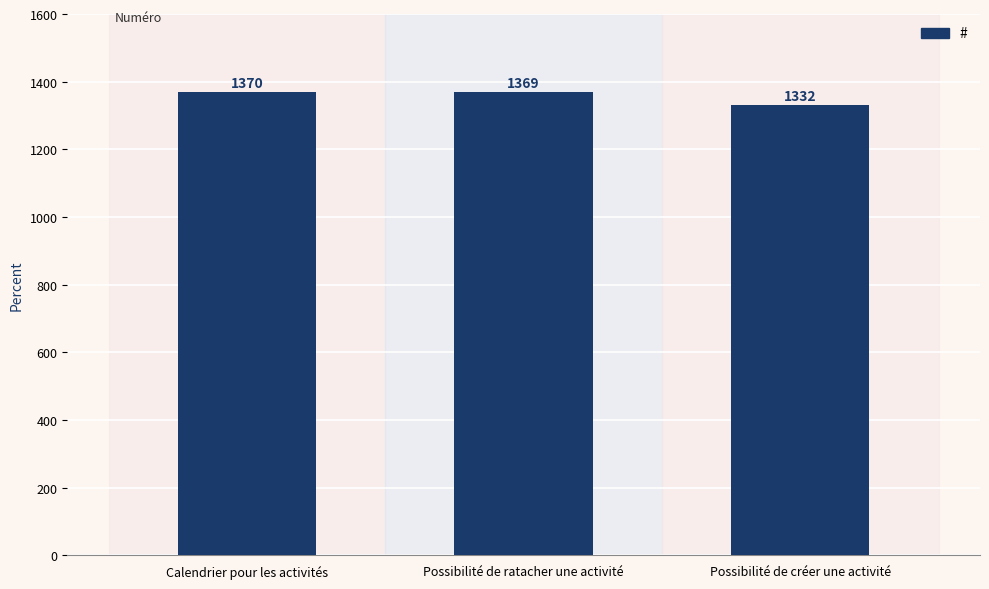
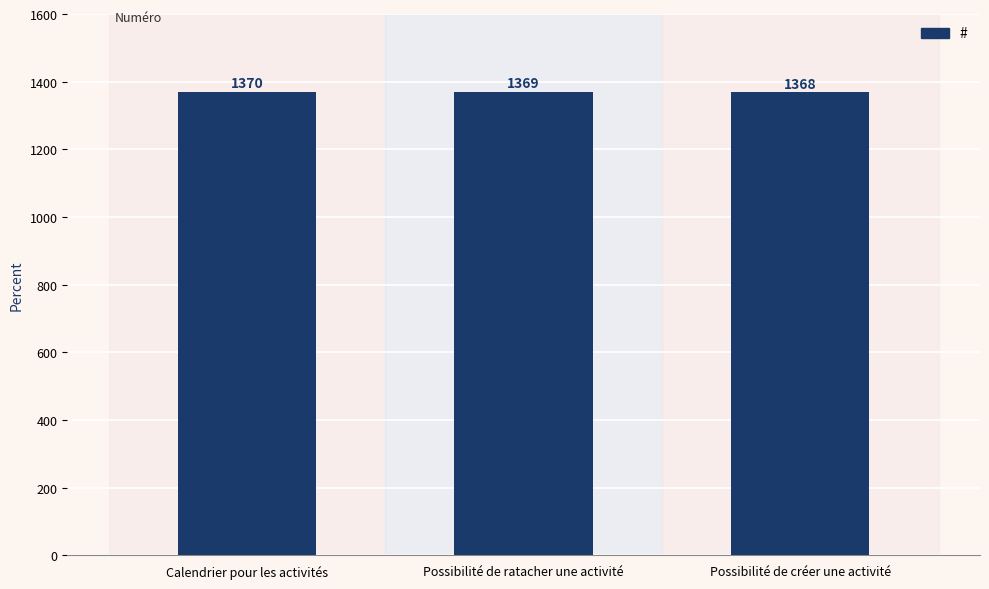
  {
    "Calendrier pour les activités": 1370,
    "Possibilité de ratacher une activité": 1369,
-   "Possibilité de créer une activité": 1332
+   "Possibilité de créer une activité": 1368
  }
